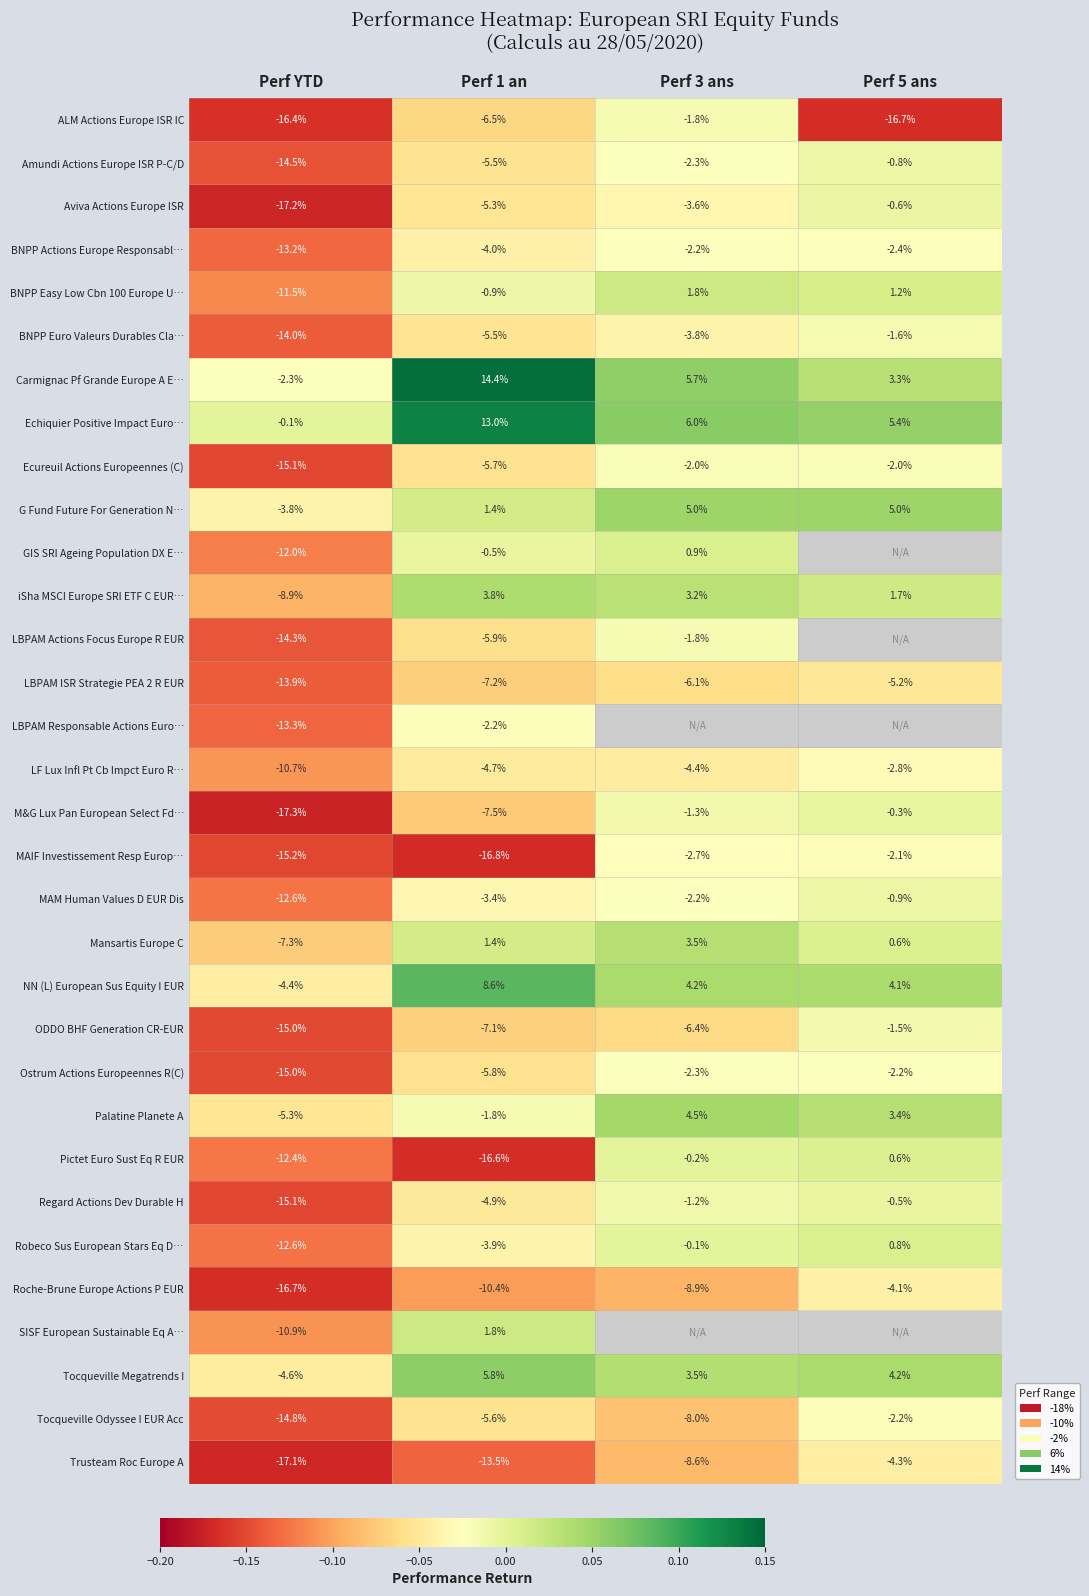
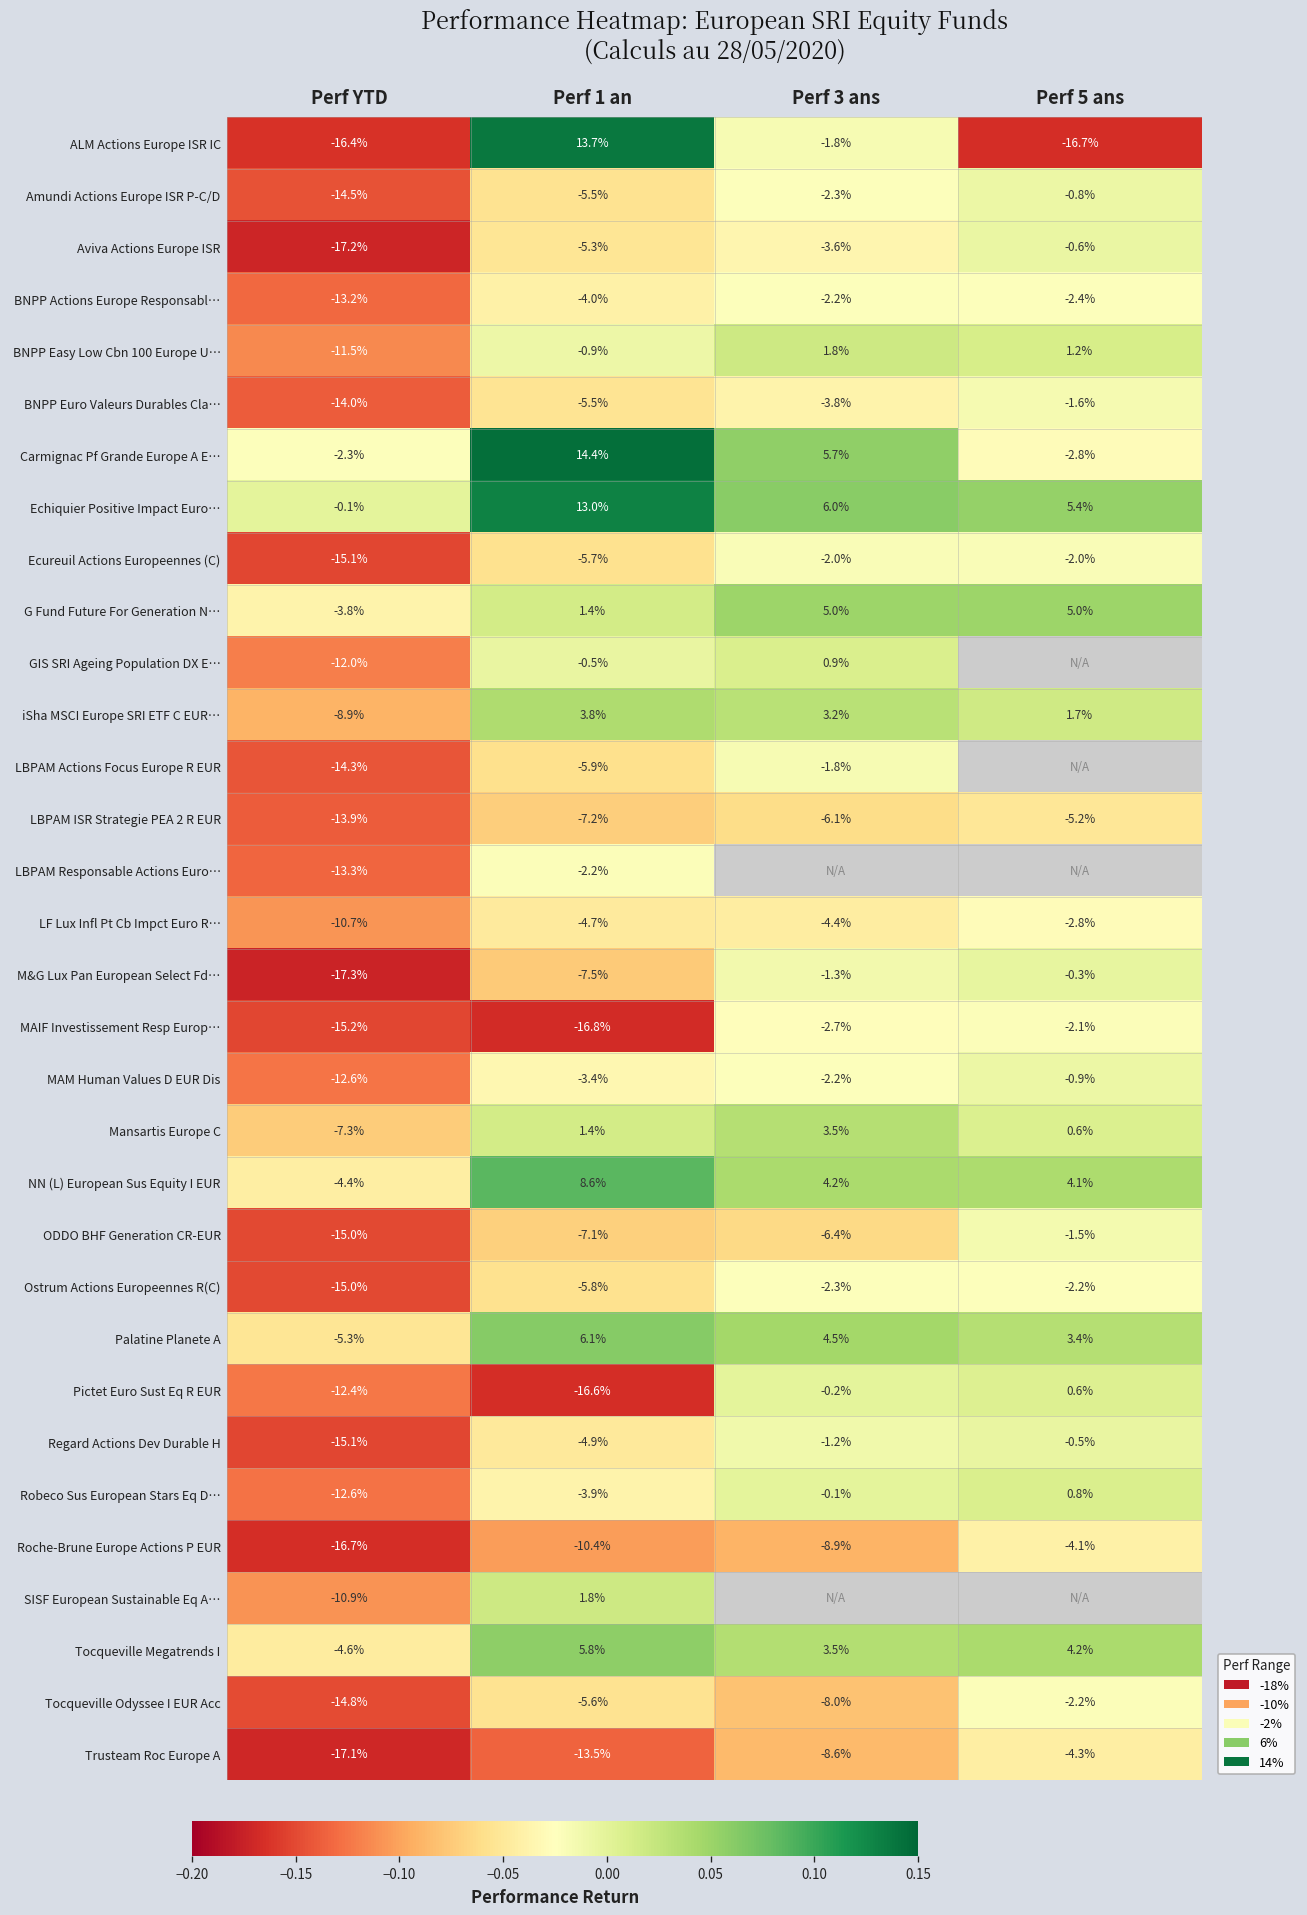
  {
    "ALM Actions Europe ISR IC": {
      "Perf YTD": "-16.4%",
-     "Perf 1 an": "-6.5%",
+     "Perf 1 an": "13.7%",
      "Perf 3 ans": "-1.8%",
      "Perf 5 ans": "-16.7%"
    },
    "Amundi Actions Europe ISR P-C/D": {
      "Perf YTD": "-14.5%",
      "Perf 1 an": "-5.5%",
      "Perf 3 ans": "-2.3%",
      "Perf 5 ans": "-0.8%"
    },
    "Aviva Actions Europe ISR": {
      "Perf YTD": "-17.2%",
      "Perf 1 an": "-5.3%",
      "Perf 3 ans": "-3.6%",
      "Perf 5 ans": "-0.6%"
    },
    "BNPP Actions Europe Responsabl…": {
      "Perf YTD": "-13.2%",
      "Perf 1 an": "-4.0%",
      "Perf 3 ans": "-2.2%",
      "Perf 5 ans": "-2.4%"
    },
    "BNPP Easy Low Cbn 100 Europe U…": {
      "Perf YTD": "-11.5%",
      "Perf 1 an": "-0.9%",
      "Perf 3 ans": "1.8%",
      "Perf 5 ans": "1.2%"
    },
    "BNPP Euro Valeurs Durables Cla…": {
      "Perf YTD": "-14.0%",
      "Perf 1 an": "-5.5%",
      "Perf 3 ans": "-3.8%",
      "Perf 5 ans": "-1.6%"
    },
    "Carmignac Pf Grande Europe A E…": {
      "Perf YTD": "-2.3%",
      "Perf 1 an": "14.4%",
      "Perf 3 ans": "5.7%",
-     "Perf 5 ans": "3.3%"
+     "Perf 5 ans": "-2.8%"
    },
    "Echiquier Positive Impact Euro…": {
      "Perf YTD": "-0.1%",
      "Perf 1 an": "13.0%",
      "Perf 3 ans": "6.0%",
      "Perf 5 ans": "5.4%"
    },
    "Ecureuil Actions Europeennes (C)": {
      "Perf YTD": "-15.1%",
      "Perf 1 an": "-5.7%",
      "Perf 3 ans": "-2.0%",
      "Perf 5 ans": "-2.0%"
    },
    "G Fund Future For Generation N…": {
      "Perf YTD": "-3.8%",
      "Perf 1 an": "1.4%",
      "Perf 3 ans": "5.0%",
      "Perf 5 ans": "5.0%"
    },
    "GIS SRI Ageing Population DX E…": {
      "Perf YTD": "-12.0%",
      "Perf 1 an": "-0.5%",
      "Perf 3 ans": "0.9%"
    },
    "iSha MSCI Europe SRI ETF C EUR…": {
      "Perf YTD": "-8.9%",
      "Perf 1 an": "3.8%",
      "Perf 3 ans": "3.2%",
      "Perf 5 ans": "1.7%"
    },
    "LBPAM Actions Focus Europe R EUR": {
      "Perf YTD": "-14.3%",
      "Perf 1 an": "-5.9%",
      "Perf 3 ans": "-1.8%"
    },
    "LBPAM ISR Strategie PEA 2 R EUR": {
      "Perf YTD": "-13.9%",
      "Perf 1 an": "-7.2%",
      "Perf 3 ans": "-6.1%",
      "Perf 5 ans": "-5.2%"
    },
    "LBPAM Responsable Actions Euro…": {
      "Perf YTD": "-13.3%",
      "Perf 1 an": "-2.2%"
    },
    "LF Lux Infl Pt Cb Impct Euro R…": {
      "Perf YTD": "-10.7%",
      "Perf 1 an": "-4.7%",
      "Perf 3 ans": "-4.4%",
      "Perf 5 ans": "-2.8%"
    },
    "M&G Lux Pan European Select Fd…": {
      "Perf YTD": "-17.3%",
      "Perf 1 an": "-7.5%",
      "Perf 3 ans": "-1.3%",
      "Perf 5 ans": "-0.3%"
    },
    "MAIF Investissement Resp Europ…": {
      "Perf YTD": "-15.2%",
      "Perf 1 an": "-16.8%",
      "Perf 3 ans": "-2.7%",
      "Perf 5 ans": "-2.1%"
    },
    "MAM Human Values D EUR Dis": {
      "Perf YTD": "-12.6%",
      "Perf 1 an": "-3.4%",
      "Perf 3 ans": "-2.2%",
      "Perf 5 ans": "-0.9%"
    },
    "Mansartis Europe C": {
      "Perf YTD": "-7.3%",
      "Perf 1 an": "1.4%",
      "Perf 3 ans": "3.5%",
      "Perf 5 ans": "0.6%"
    },
    "NN (L) European Sus Equity I EUR": {
      "Perf YTD": "-4.4%",
      "Perf 1 an": "8.6%",
      "Perf 3 ans": "4.2%",
      "Perf 5 ans": "4.1%"
    },
    "ODDO BHF Generation CR-EUR": {
      "Perf YTD": "-15.0%",
      "Perf 1 an": "-7.1%",
      "Perf 3 ans": "-6.4%",
      "Perf 5 ans": "-1.5%"
    },
    "Ostrum Actions Europeennes R(C)": {
      "Perf YTD": "-15.0%",
      "Perf 1 an": "-5.8%",
      "Perf 3 ans": "-2.3%",
      "Perf 5 ans": "-2.2%"
    },
    "Palatine Planete A": {
      "Perf YTD": "-5.3%",
-     "Perf 1 an": "-1.8%",
+     "Perf 1 an": "6.1%",
      "Perf 3 ans": "4.5%",
      "Perf 5 ans": "3.4%"
    },
    "Pictet Euro Sust Eq R EUR": {
      "Perf YTD": "-12.4%",
      "Perf 1 an": "-16.6%",
      "Perf 3 ans": "-0.2%",
      "Perf 5 ans": "0.6%"
    },
    "Regard Actions Dev Durable H": {
      "Perf YTD": "-15.1%",
      "Perf 1 an": "-4.9%",
      "Perf 3 ans": "-1.2%",
      "Perf 5 ans": "-0.5%"
    },
    "Robeco Sus European Stars Eq D…": {
      "Perf YTD": "-12.6%",
      "Perf 1 an": "-3.9%",
      "Perf 3 ans": "-0.1%",
      "Perf 5 ans": "0.8%"
    },
    "Roche-Brune Europe Actions P EUR": {
      "Perf YTD": "-16.7%",
      "Perf 1 an": "-10.4%",
      "Perf 3 ans": "-8.9%",
      "Perf 5 ans": "-4.1%"
    },
    "SISF European Sustainable Eq A…": {
      "Perf YTD": "-10.9%",
      "Perf 1 an": "1.8%"
    },
    "Tocqueville Megatrends I": {
      "Perf YTD": "-4.6%",
      "Perf 1 an": "5.8%",
      "Perf 3 ans": "3.5%",
      "Perf 5 ans": "4.2%"
    },
    "Tocqueville Odyssee I EUR Acc": {
      "Perf YTD": "-14.8%",
      "Perf 1 an": "-5.6%",
      "Perf 3 ans": "-8.0%",
      "Perf 5 ans": "-2.2%"
    },
    "Trusteam Roc Europe A": {
      "Perf YTD": "-17.1%",
      "Perf 1 an": "-13.5%",
      "Perf 3 ans": "-8.6%",
      "Perf 5 ans": "-4.3%"
    }
  }
